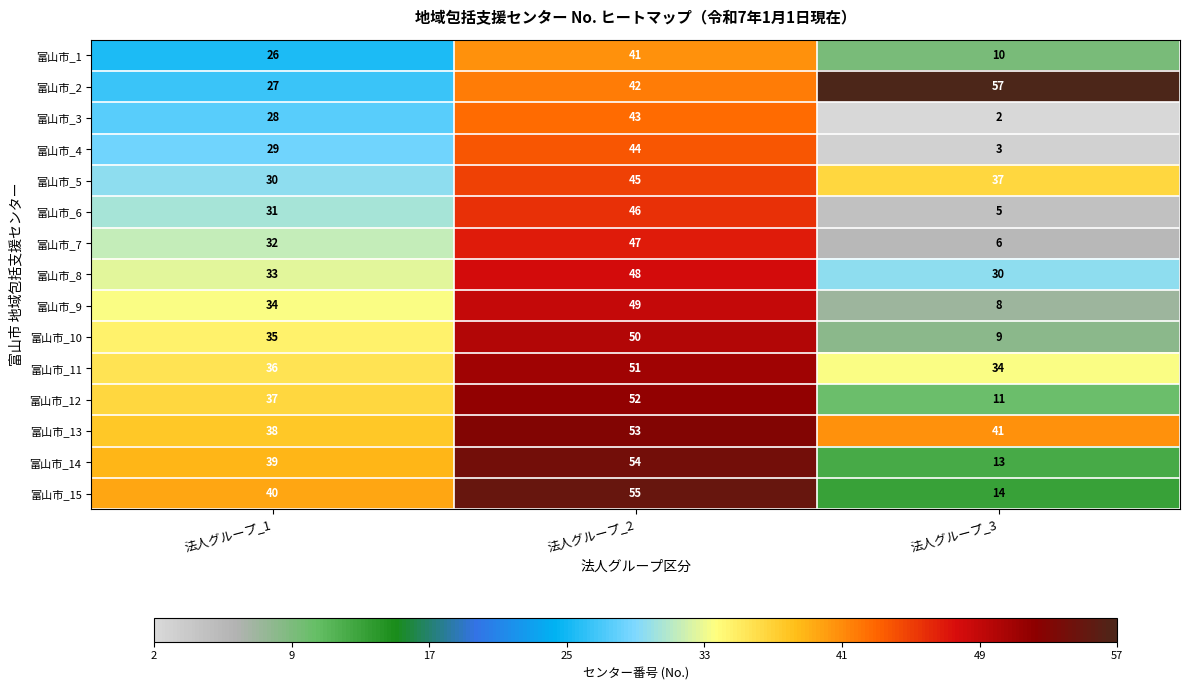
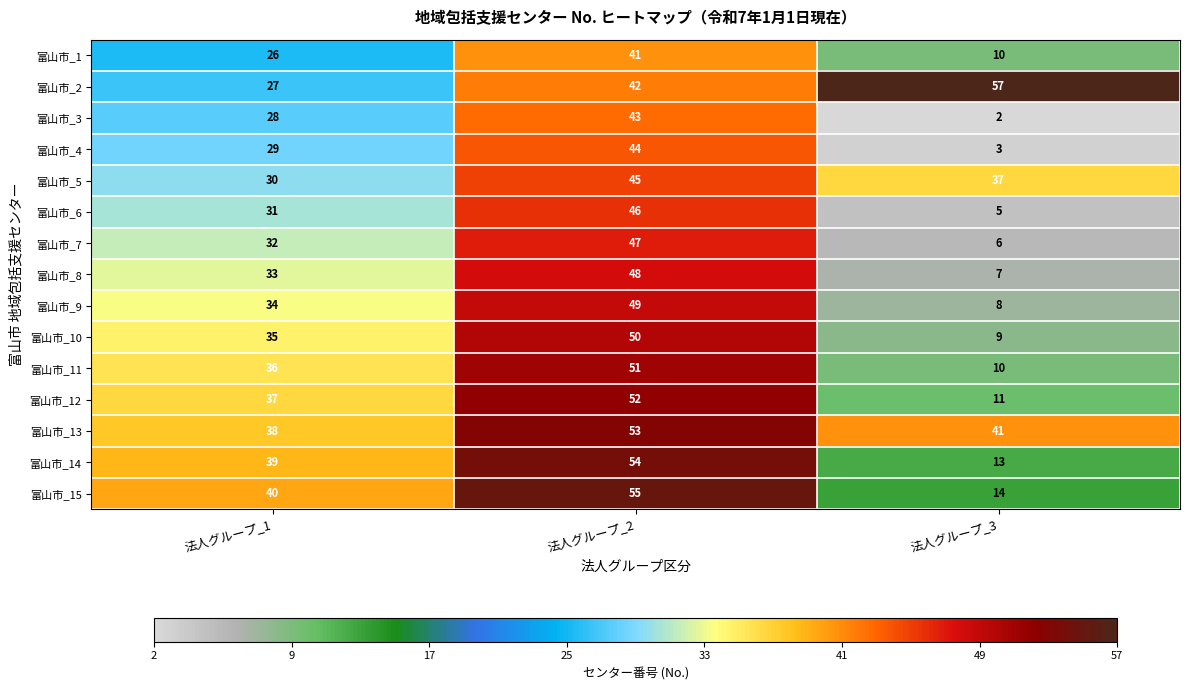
  {
    "富山市_1": {
      "法人グループ_1": 26,
      "法人グループ_2": 41,
      "法人グループ_3": 10
    },
    "富山市_2": {
      "法人グループ_1": 27,
      "法人グループ_2": 42,
      "法人グループ_3": 57
    },
    "富山市_3": {
      "法人グループ_1": 28,
      "法人グループ_2": 43,
      "法人グループ_3": 2
    },
    "富山市_4": {
      "法人グループ_1": 29,
      "法人グループ_2": 44,
      "法人グループ_3": 3
    },
    "富山市_5": {
      "法人グループ_1": 30,
      "法人グループ_2": 45,
      "法人グループ_3": 37
    },
    "富山市_6": {
      "法人グループ_1": 31,
      "法人グループ_2": 46,
      "法人グループ_3": 5
    },
    "富山市_7": {
      "法人グループ_1": 32,
      "法人グループ_2": 47,
      "法人グループ_3": 6
    },
    "富山市_8": {
      "法人グループ_1": 33,
      "法人グループ_2": 48,
-     "法人グループ_3": 30
+     "法人グループ_3": 7
    },
    "富山市_9": {
      "法人グループ_1": 34,
      "法人グループ_2": 49,
      "法人グループ_3": 8
    },
    "富山市_10": {
      "法人グループ_1": 35,
      "法人グループ_2": 50,
      "法人グループ_3": 9
    },
    "富山市_11": {
      "法人グループ_1": 36,
      "法人グループ_2": 51,
-     "法人グループ_3": 34
+     "法人グループ_3": 10
    },
    "富山市_12": {
      "法人グループ_1": 37,
      "法人グループ_2": 52,
      "法人グループ_3": 11
    },
    "富山市_13": {
      "法人グループ_1": 38,
      "法人グループ_2": 53,
      "法人グループ_3": 41
    },
    "富山市_14": {
      "法人グループ_1": 39,
      "法人グループ_2": 54,
      "法人グループ_3": 13
    },
    "富山市_15": {
      "法人グループ_1": 40,
      "法人グループ_2": 55,
      "法人グループ_3": 14
    }
  }
